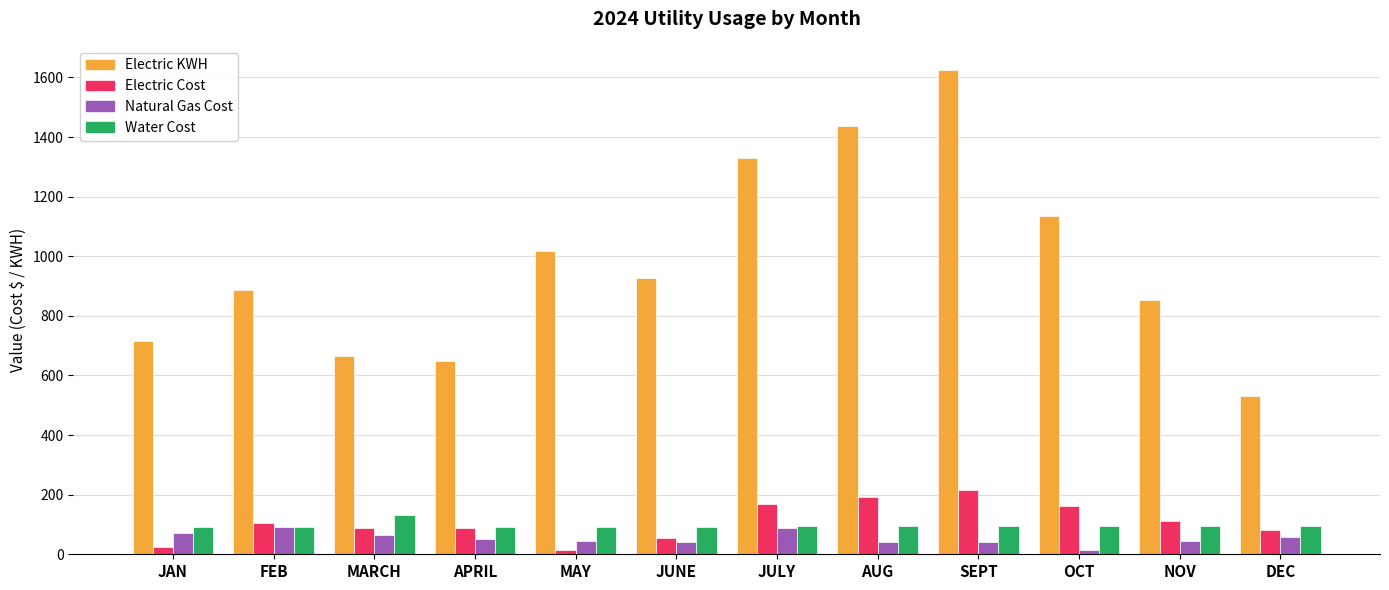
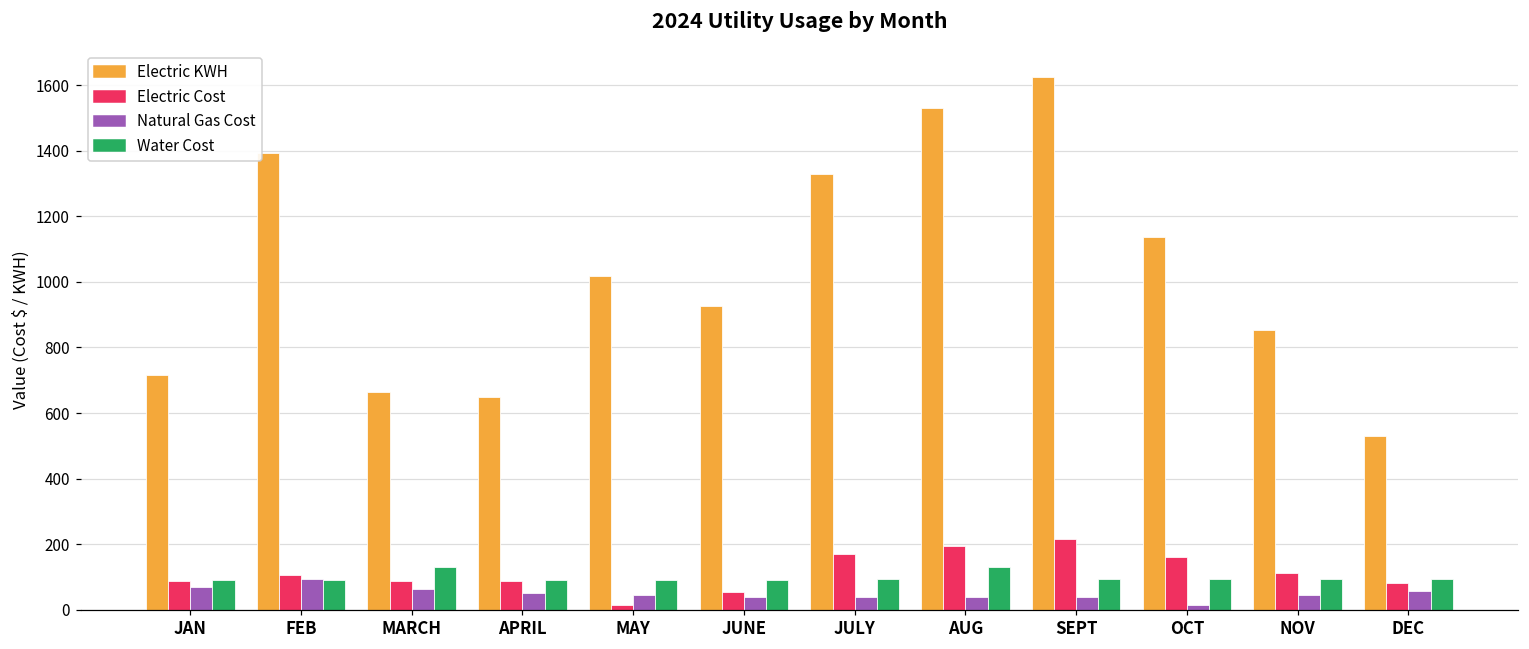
  {
    "Electric KWH": {
      "JAN": 720,
-     "FEB": 890,
+     "FEB": 1390,
      "MARCH": 670,
      "APRIL": 650,
      "MAY": 1020,
      "JUNE": 930,
      "JULY": 1330,
-     "AUG": 1440,
+     "AUG": 1530,
      "SEPT": 1630,
      "OCT": 1140,
      "NOV": 850,
      "DEC": 530
    },
    "Electric Cost": {
-     "JAN": 20,
+     "JAN": 90,
      "FEB": 110,
      "MARCH": 90,
      "APRIL": 90,
      "MAY": 20,
      "JUNE": 50,
      "JULY": 170,
      "AUG": 190,
      "SEPT": 220,
      "OCT": 160,
      "NOV": 110,
      "DEC": 80
    },
    "Natural Gas Cost": {
      "JAN": 70,
      "FEB": 90,
      "MARCH": 60,
      "APRIL": 50,
      "MAY": 40,
      "JUNE": 40,
-     "JULY": 90,
+     "JULY": 40,
      "AUG": 40,
      "SEPT": 40,
      "OCT": 10,
      "NOV": 40,
      "DEC": 60
    },
    "Water Cost": {
      "JAN": 90,
      "FEB": 90,
      "MARCH": 130,
      "APRIL": 90,
      "MAY": 90,
      "JUNE": 90,
      "JULY": 90,
-     "AUG": 90,
+     "AUG": 130,
      "SEPT": 90,
      "OCT": 90,
      "NOV": 90,
      "DEC": 90
    }
  }
